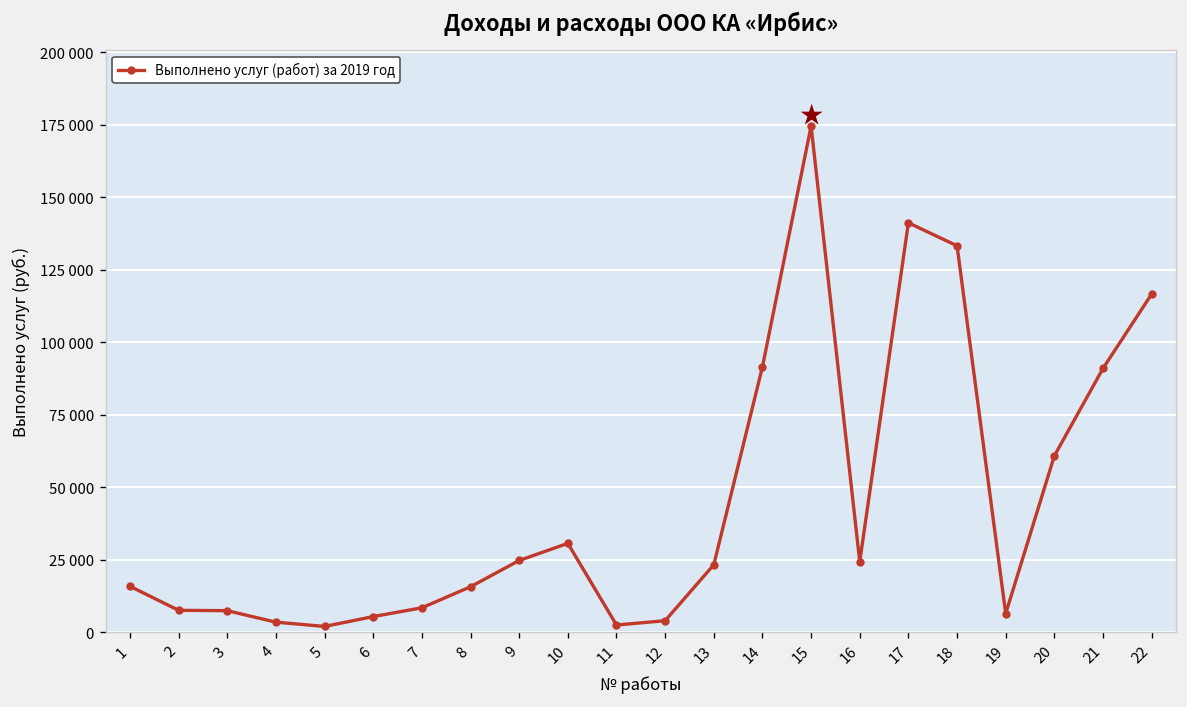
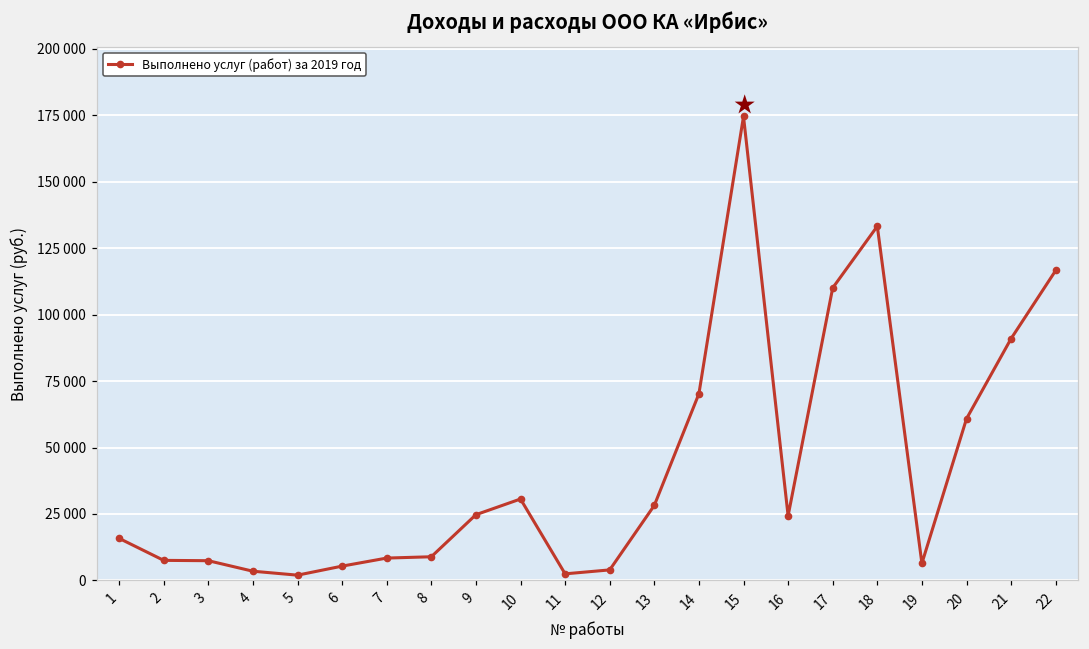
  {
    "1": 16000,
    "2": 8000,
    "3": 7000,
    "4": 3000,
    "5": 2000,
    "6": 5000,
    "7": 8000,
-   "8": 16000,
+   "8": 9000,
    "9": 25000,
    "10": 31000,
    "11": 2000,
    "12": 4000,
-   "13": 23000,
-   "14": 92000,
+   "13": 28000,
+   "14": 70000,
    "15": 175000,
    "16": 24000,
-   "17": 141000,
+   "17": 110000,
    "18": 133000,
    "19": 6000,
    "20": 61000,
    "21": 91000,
    "22": 117000
  }
